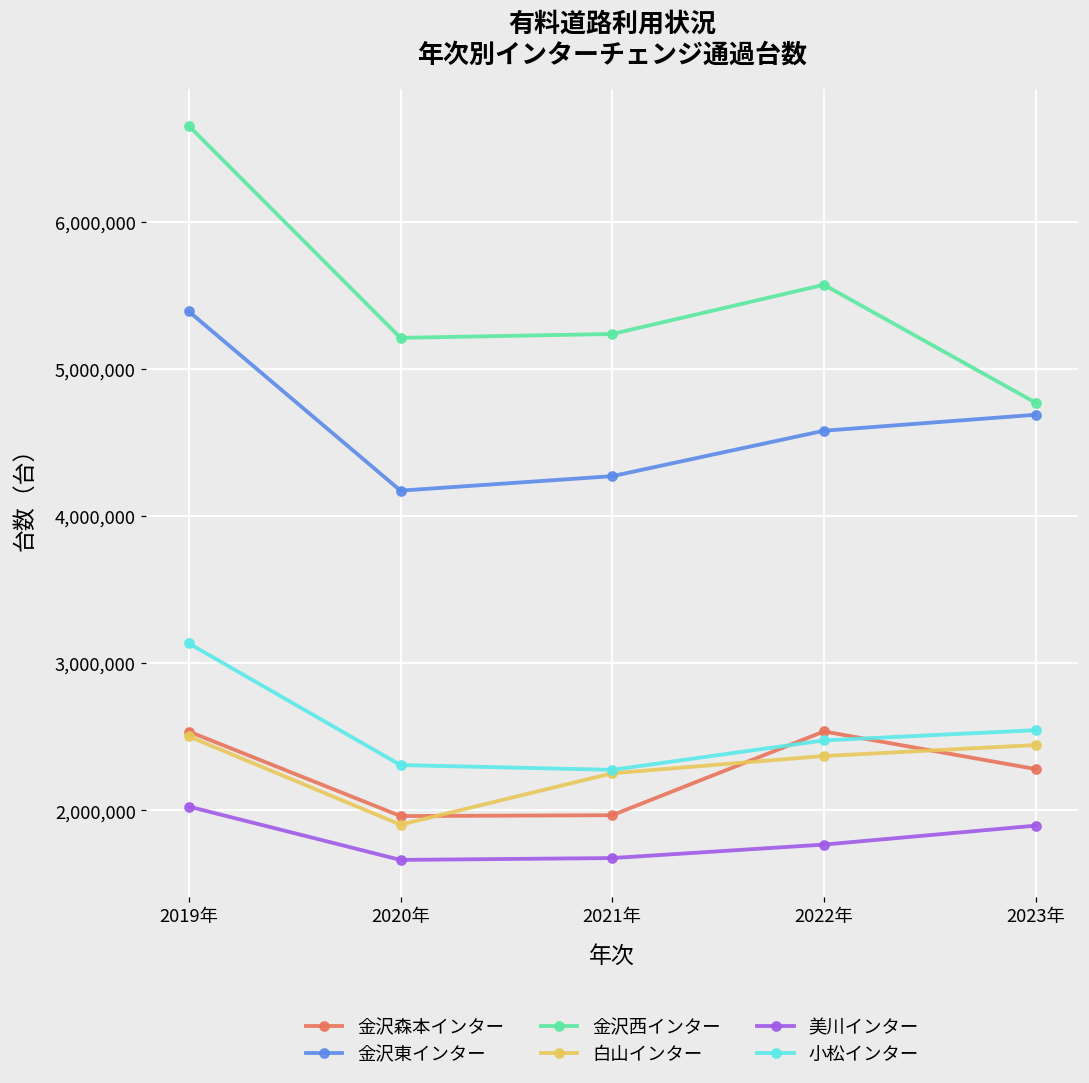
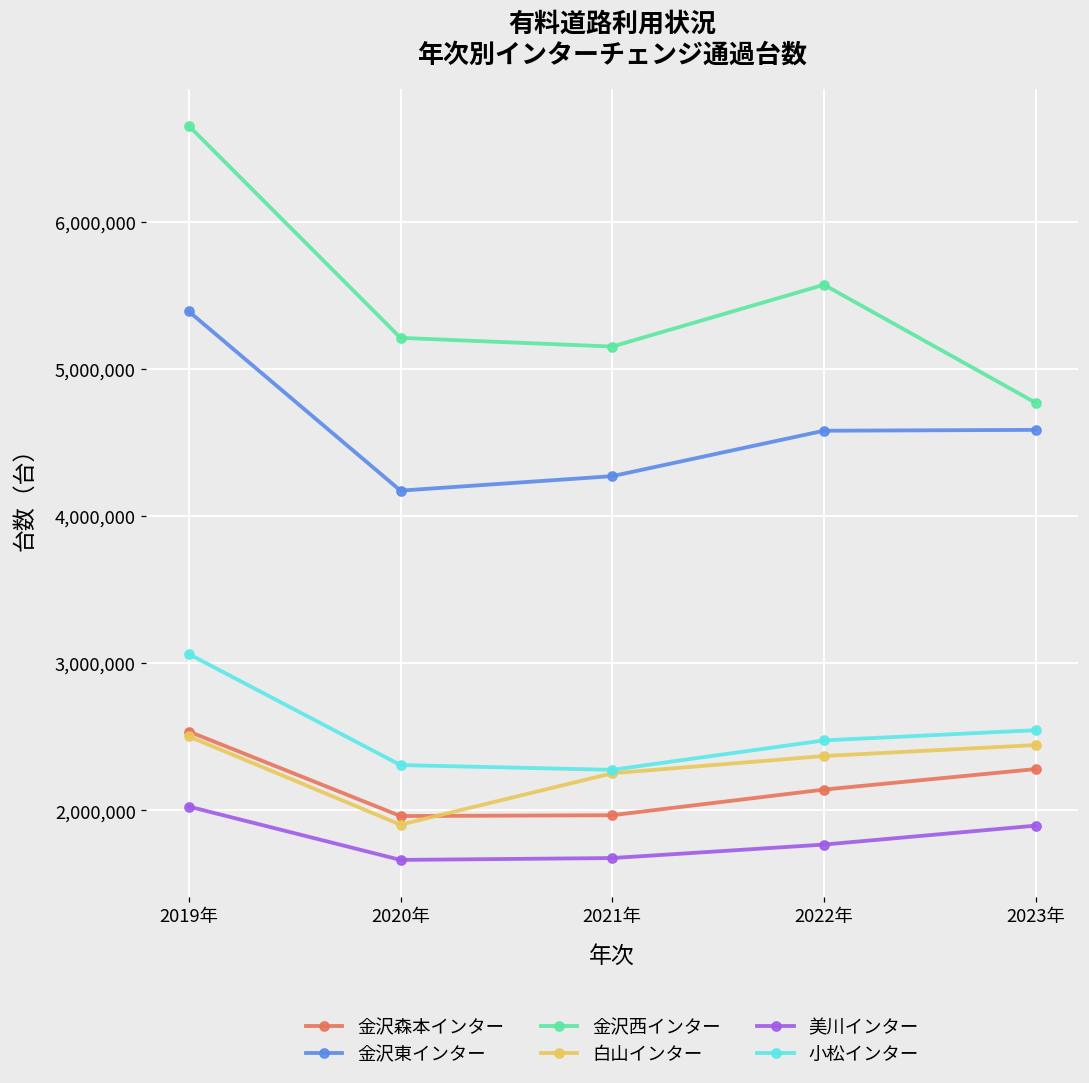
  {
    "金沢森本インター": {
      "2019年": "2,540,000",
      "2020年": "1,960,000",
      "2021年": "1,970,000",
-     "2022年": "2,540,000",
+     "2022年": "2,140,000",
      "2023年": "2,280,000"
    },
    "金沢東インター": {
      "2019年": "5,390,000",
      "2020年": "4,170,000",
      "2021年": "4,270,000",
      "2022年": "4,580,000",
-     "2023年": "4,690,000"
+     "2023年": "4,590,000"
    },
    "金沢西インター": {
      "2019年": "6,650,000",
      "2020年": "5,210,000",
-     "2021年": "5,240,000",
+     "2021年": "5,150,000",
      "2022年": "5,570,000",
      "2023年": "4,770,000"
    },
    "白山インター": {
      "2019年": "2,500,000",
      "2020年": "1,900,000",
      "2021年": "2,250,000",
      "2022年": "2,370,000",
      "2023年": "2,440,000"
    },
    "美川インター": {
      "2019年": "2,030,000",
      "2020年": "1,660,000",
      "2021年": "1,680,000",
      "2022年": "1,770,000",
      "2023年": "1,900,000"
    },
    "小松インター": {
-     "2019年": "3,130,000",
+     "2019年": "3,060,000",
      "2020年": "2,310,000",
      "2021年": "2,280,000",
      "2022年": "2,480,000",
      "2023年": "2,540,000"
    }
  }
